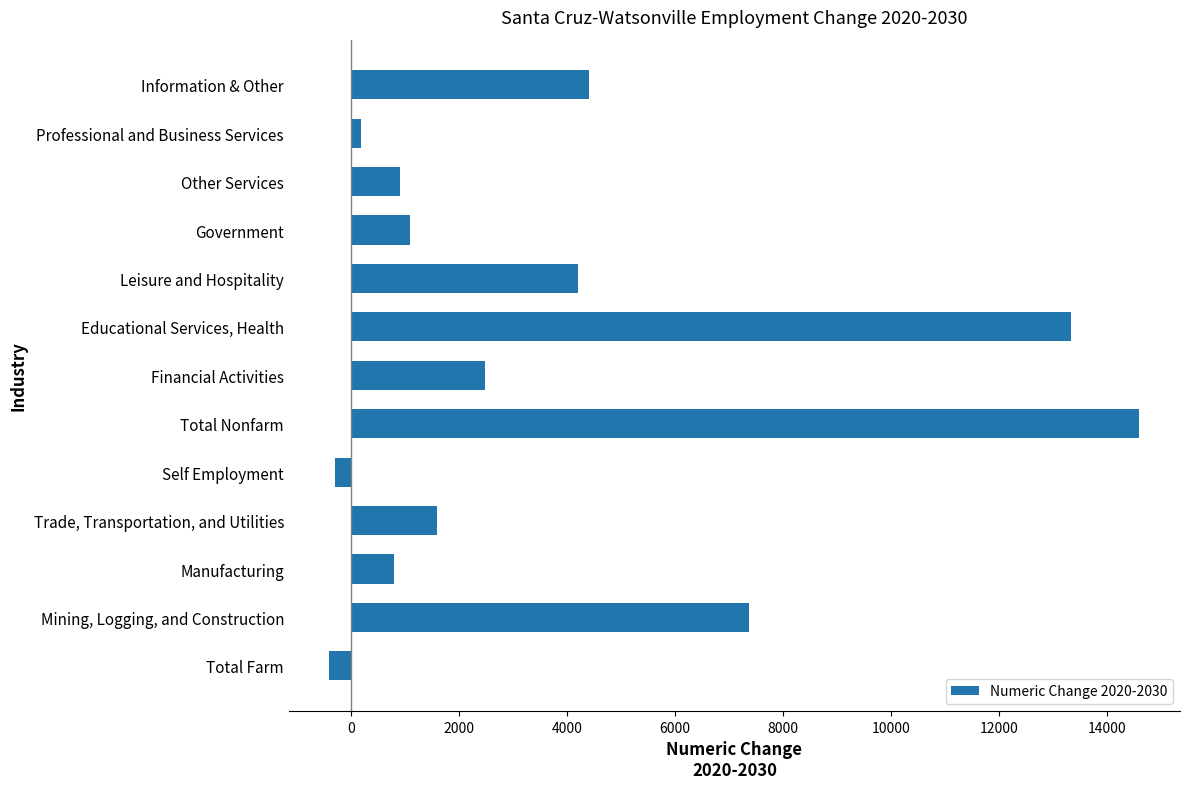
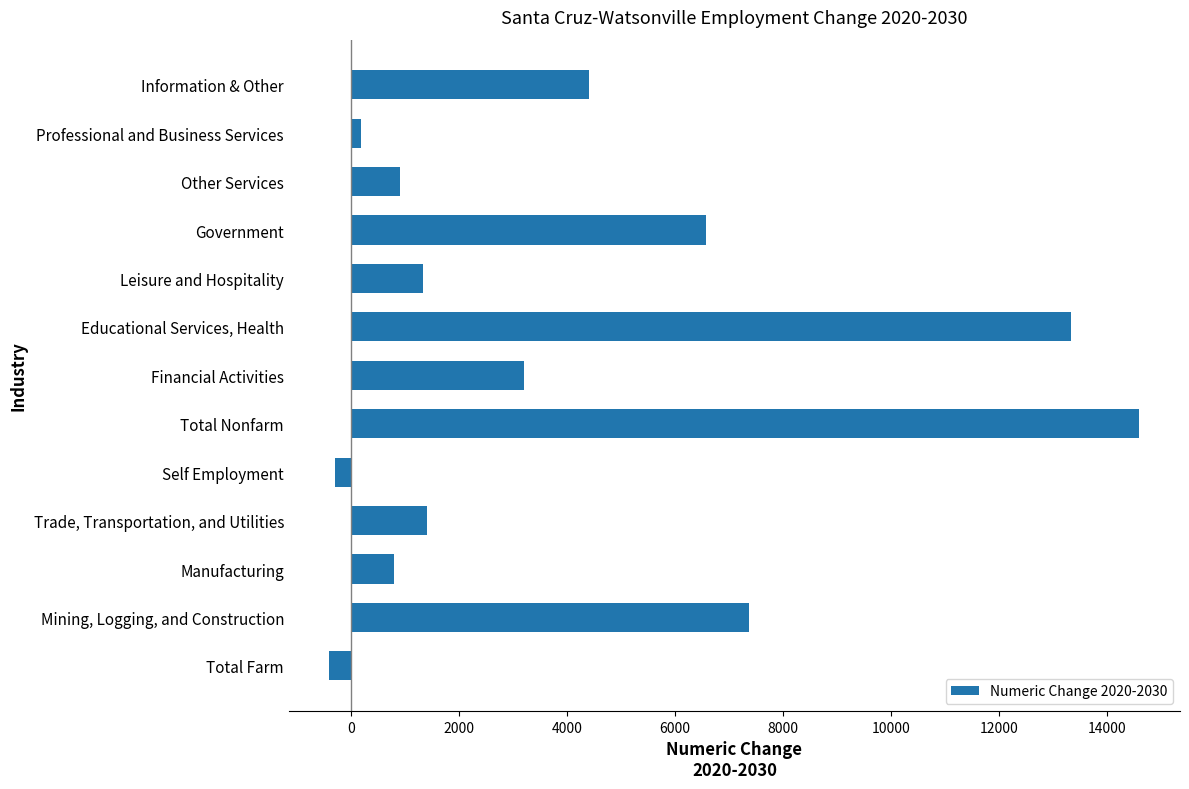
  {
    "Information & Other": 4400,
    "Professional and Business Services": 200,
    "Other Services": 900,
-   "Government": 1100,
-   "Leisure and Hospitality": 4200,
+   "Government": 6600,
+   "Leisure and Hospitality": 1300,
    "Educational Services, Health": 13300,
-   "Financial Activities": 2500,
+   "Financial Activities": 3200,
    "Total Nonfarm": 14600,
    "Self Employment": -300,
-   "Trade, Transportation, and Utilities": 1600,
+   "Trade, Transportation, and Utilities": 1400,
    "Manufacturing": 800,
    "Mining, Logging, and Construction": 7400,
    "Total Farm": -400
  }
